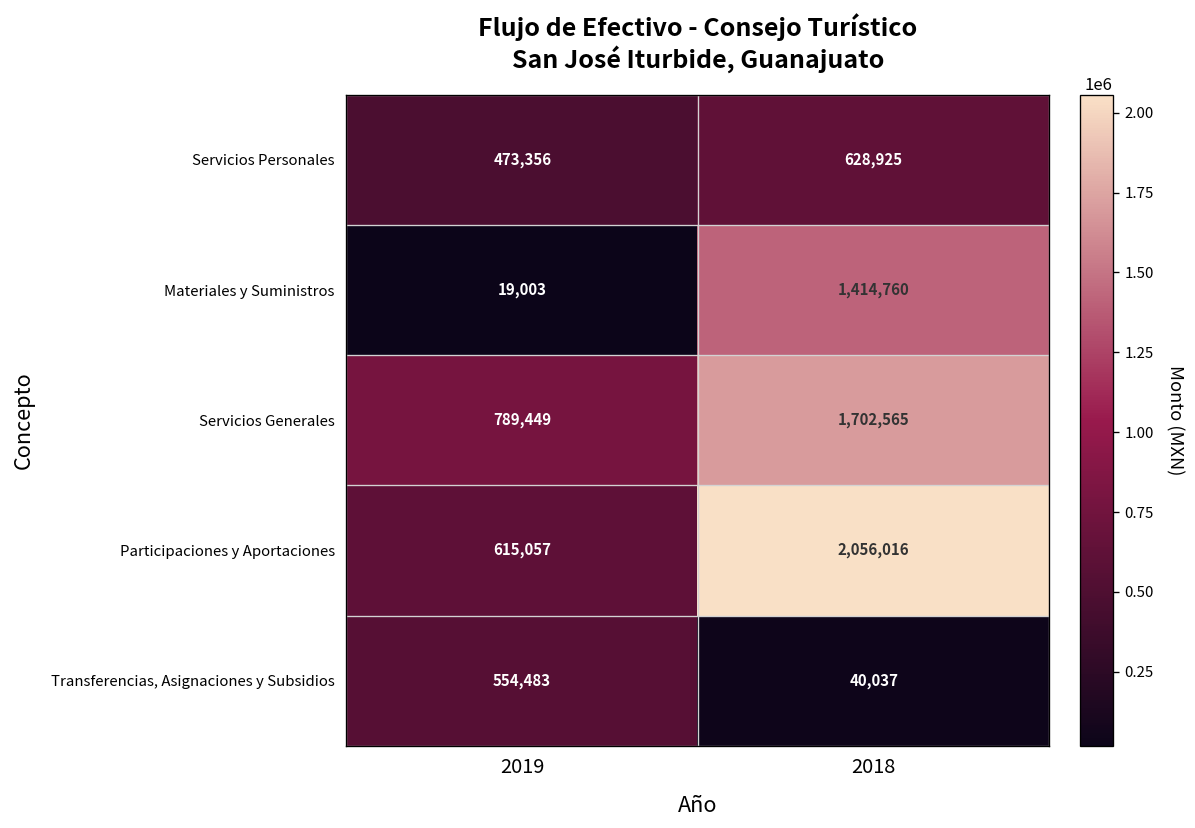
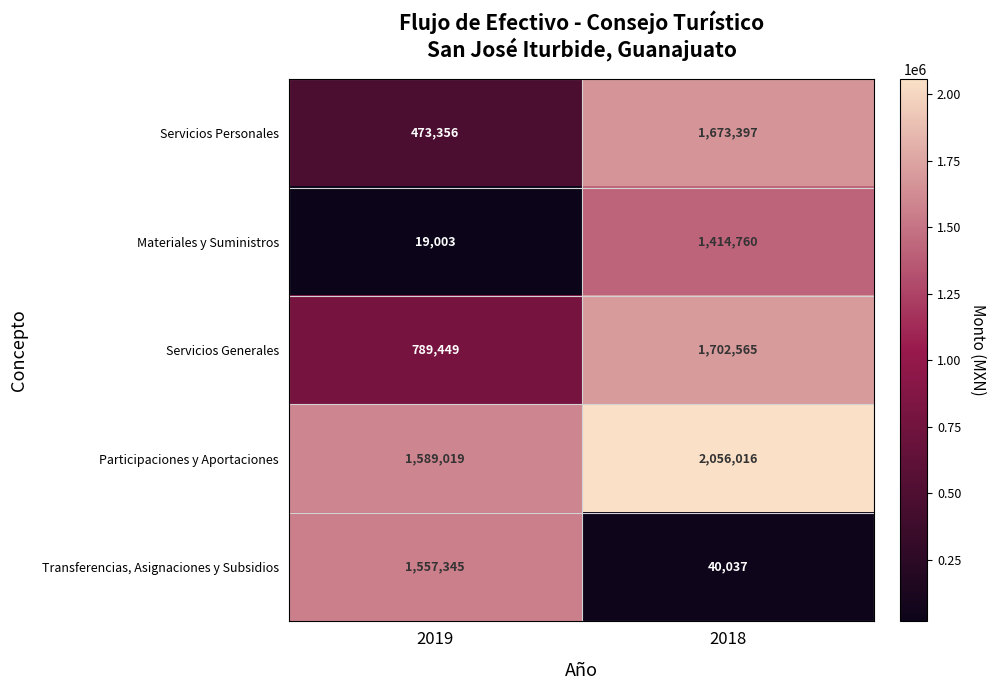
  {
    "Servicios Personales": {
      "2019": "473,356",
-     "2018": "628,925"
+     "2018": "1,673,397"
    },
    "Materiales y Suministros": {
      "2019": "19,003",
      "2018": "1,414,760"
    },
    "Servicios Generales": {
      "2019": "789,449",
      "2018": "1,702,565"
    },
    "Participaciones y Aportaciones": {
-     "2019": "615,057",
+     "2019": "1,589,019",
      "2018": "2,056,016"
    },
    "Transferencias, Asignaciones y Subsidios": {
-     "2019": "554,483",
+     "2019": "1,557,345",
      "2018": "40,037"
    }
  }
